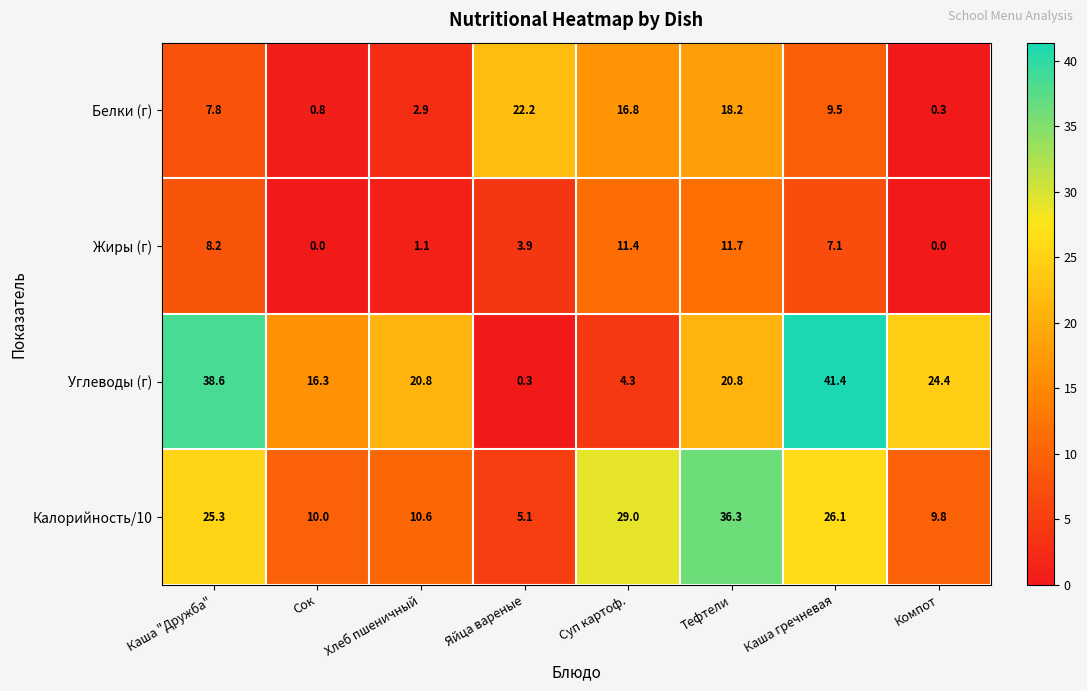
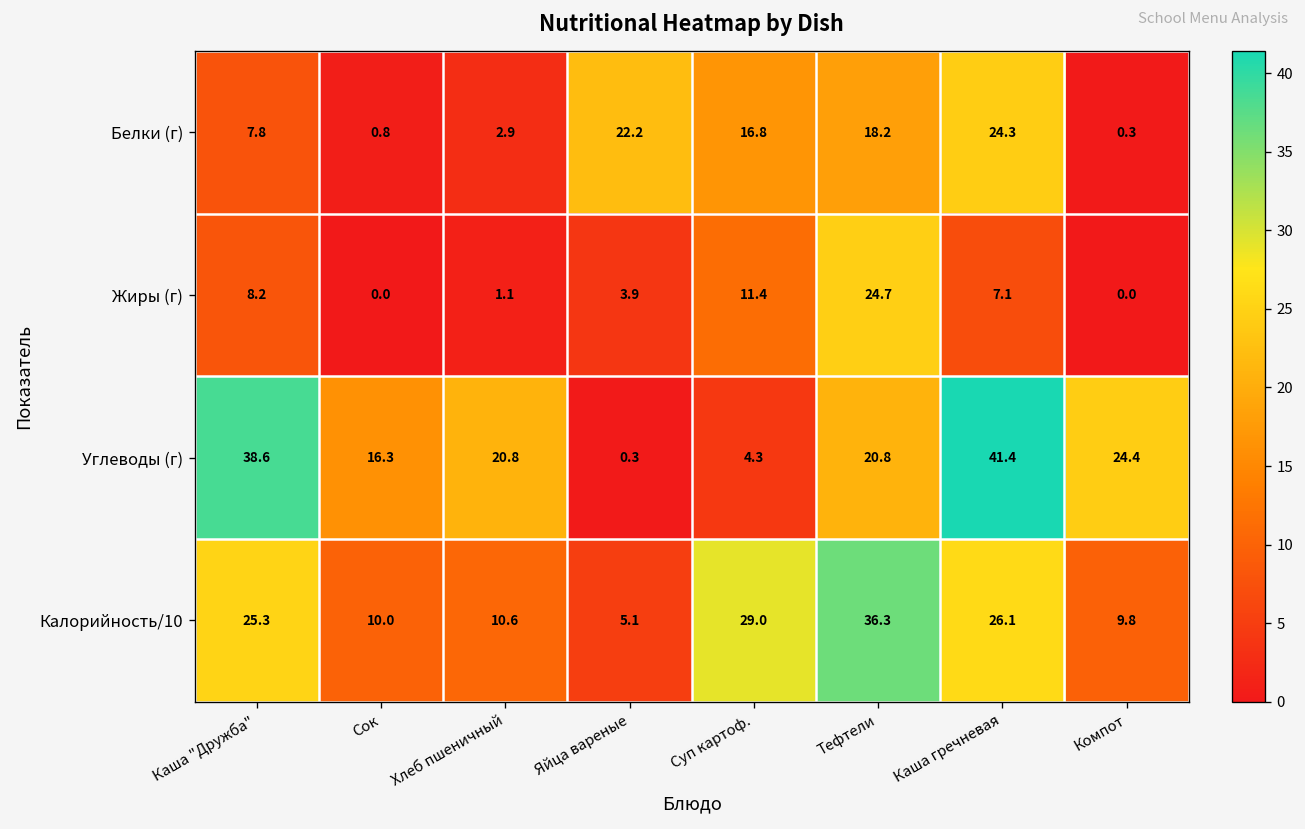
  {
    "Белки (г)": {
      "Каша \"Дружба\"": 7.8,
      "Сок": 0.8,
      "Хлеб пшеничный": 2.9,
      "Яйца вареные": 22.2,
      "Суп картоф.": 16.8,
      "Тефтели": 18.2,
-     "Каша гречневая": 9.5,
+     "Каша гречневая": 24.3,
      "Компот": 0.3
    },
    "Жиры (г)": {
      "Каша \"Дружба\"": 8.2,
      "Сок": 0.0,
      "Хлеб пшеничный": 1.1,
      "Яйца вареные": 3.9,
      "Суп картоф.": 11.4,
-     "Тефтели": 11.7,
+     "Тефтели": 24.7,
      "Каша гречневая": 7.1,
      "Компот": 0.0
    },
    "Углеводы (г)": {
      "Каша \"Дружба\"": 38.6,
      "Сок": 16.3,
      "Хлеб пшеничный": 20.8,
      "Яйца вареные": 0.3,
      "Суп картоф.": 4.3,
      "Тефтели": 20.8,
      "Каша гречневая": 41.4,
      "Компот": 24.4
    },
    "Калорийность/10": {
      "Каша \"Дружба\"": 25.3,
      "Сок": 10.0,
      "Хлеб пшеничный": 10.6,
      "Яйца вареные": 5.1,
      "Суп картоф.": 29.0,
      "Тефтели": 36.3,
      "Каша гречневая": 26.1,
      "Компот": 9.8
    }
  }
